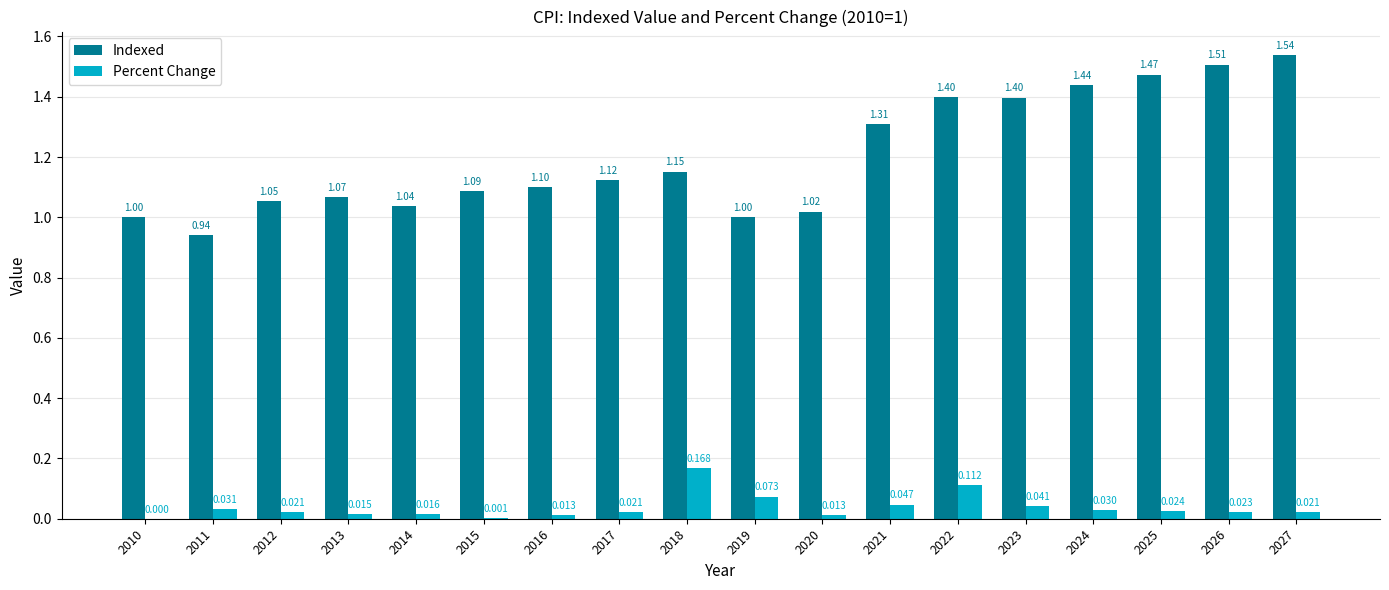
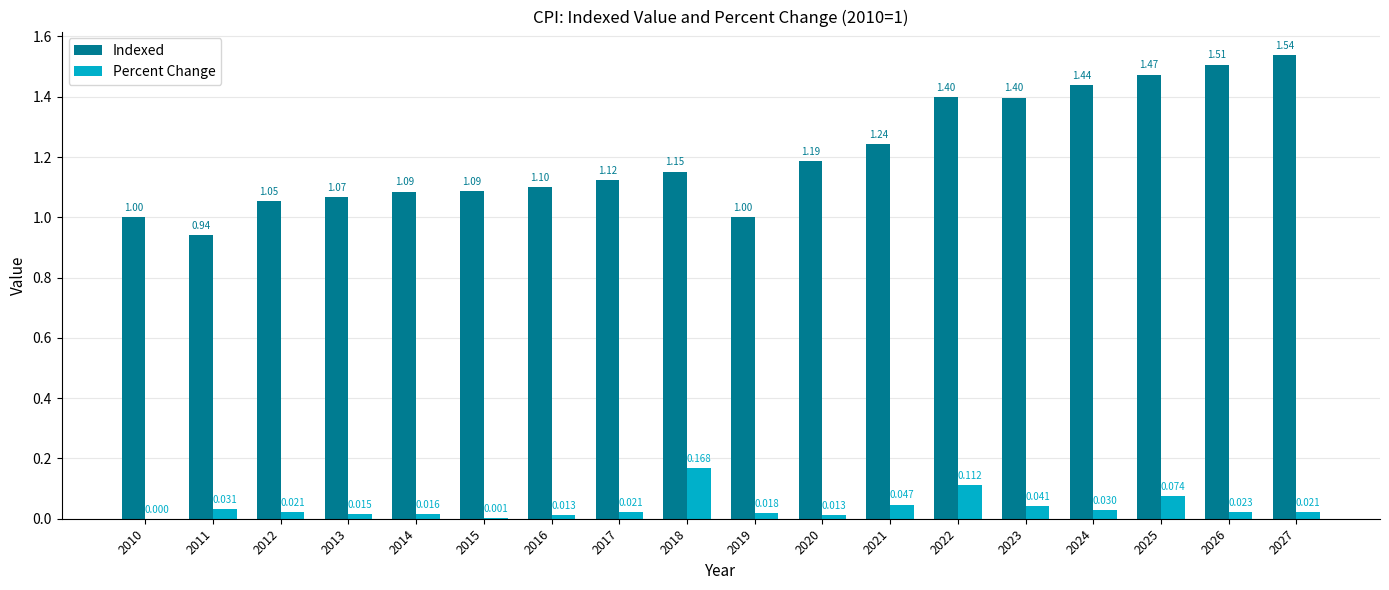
  {
    "Indexed": {
      "2010": 1.00,
      "2011": 0.94,
      "2012": 1.05,
      "2013": 1.07,
-     "2014": 1.04,
+     "2014": 1.09,
      "2015": 1.09,
      "2016": 1.10,
      "2017": 1.12,
      "2018": 1.15,
      "2019": 1.00,
-     "2020": 1.02,
-     "2021": 1.31,
+     "2020": 1.19,
+     "2021": 1.24,
      "2022": 1.40,
      "2023": 1.40,
      "2024": 1.44,
      "2025": 1.47,
      "2026": 1.51,
      "2027": 1.54
    },
    "Percent Change": {
      "2010": 0.000,
      "2011": 0.031,
      "2012": 0.021,
      "2013": 0.015,
      "2014": 0.016,
      "2015": 0.001,
      "2016": 0.013,
      "2017": 0.021,
      "2018": 0.168,
-     "2019": 0.073,
+     "2019": 0.018,
      "2020": 0.013,
      "2021": 0.047,
      "2022": 0.112,
      "2023": 0.041,
      "2024": 0.030,
-     "2025": 0.024,
+     "2025": 0.074,
      "2026": 0.023,
      "2027": 0.021
    }
  }
